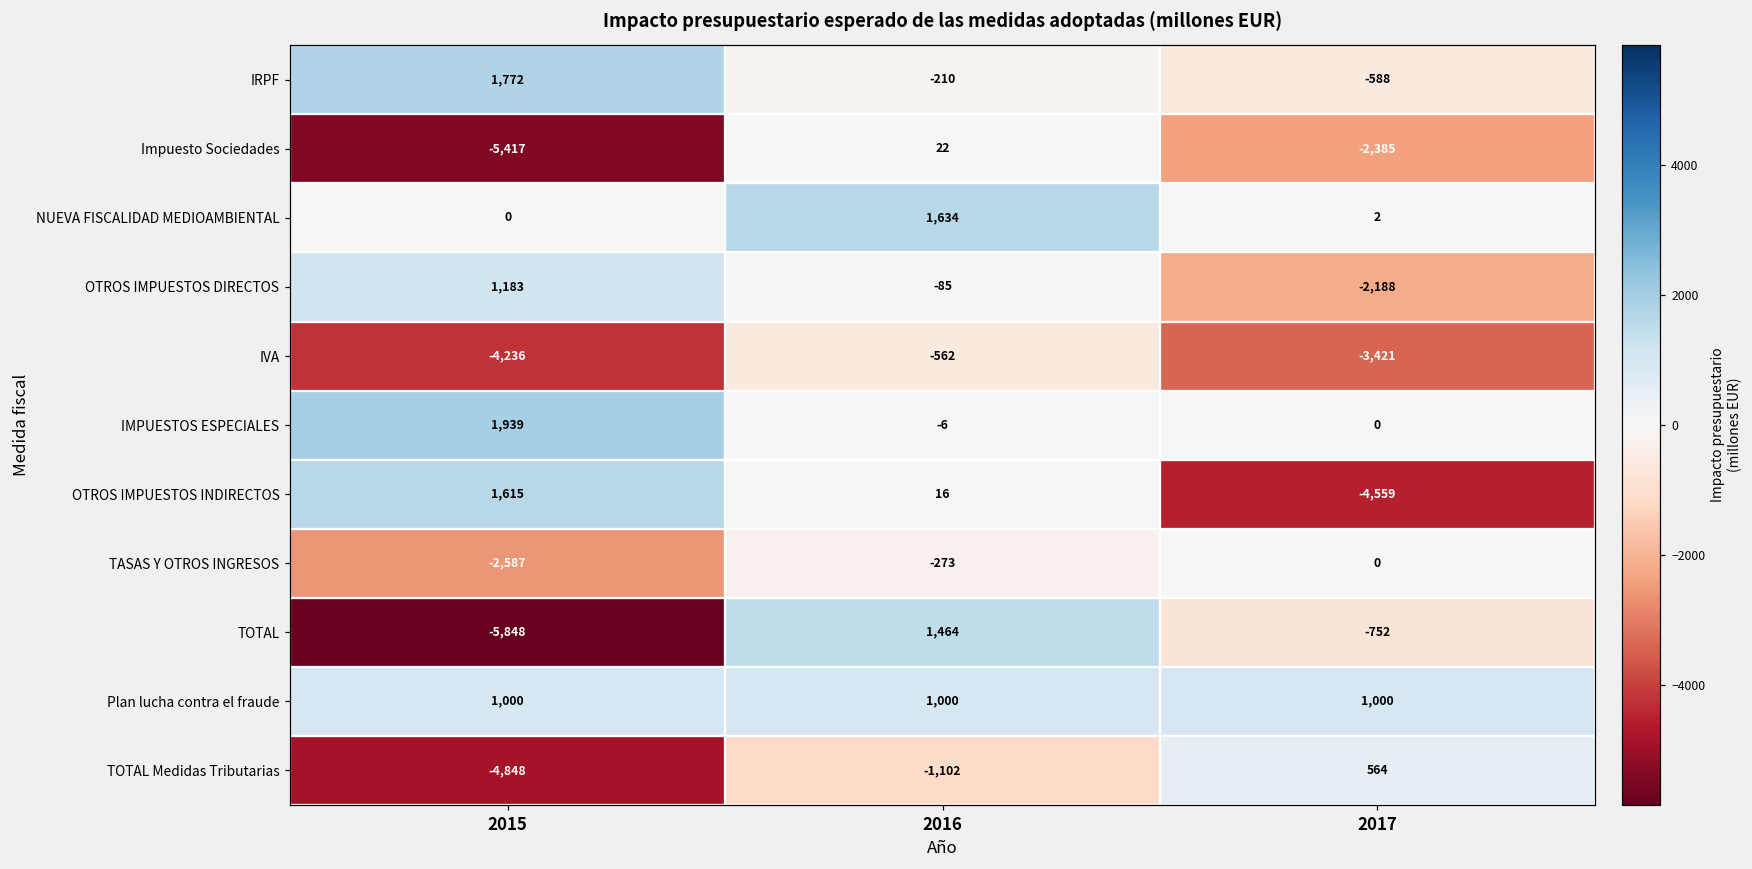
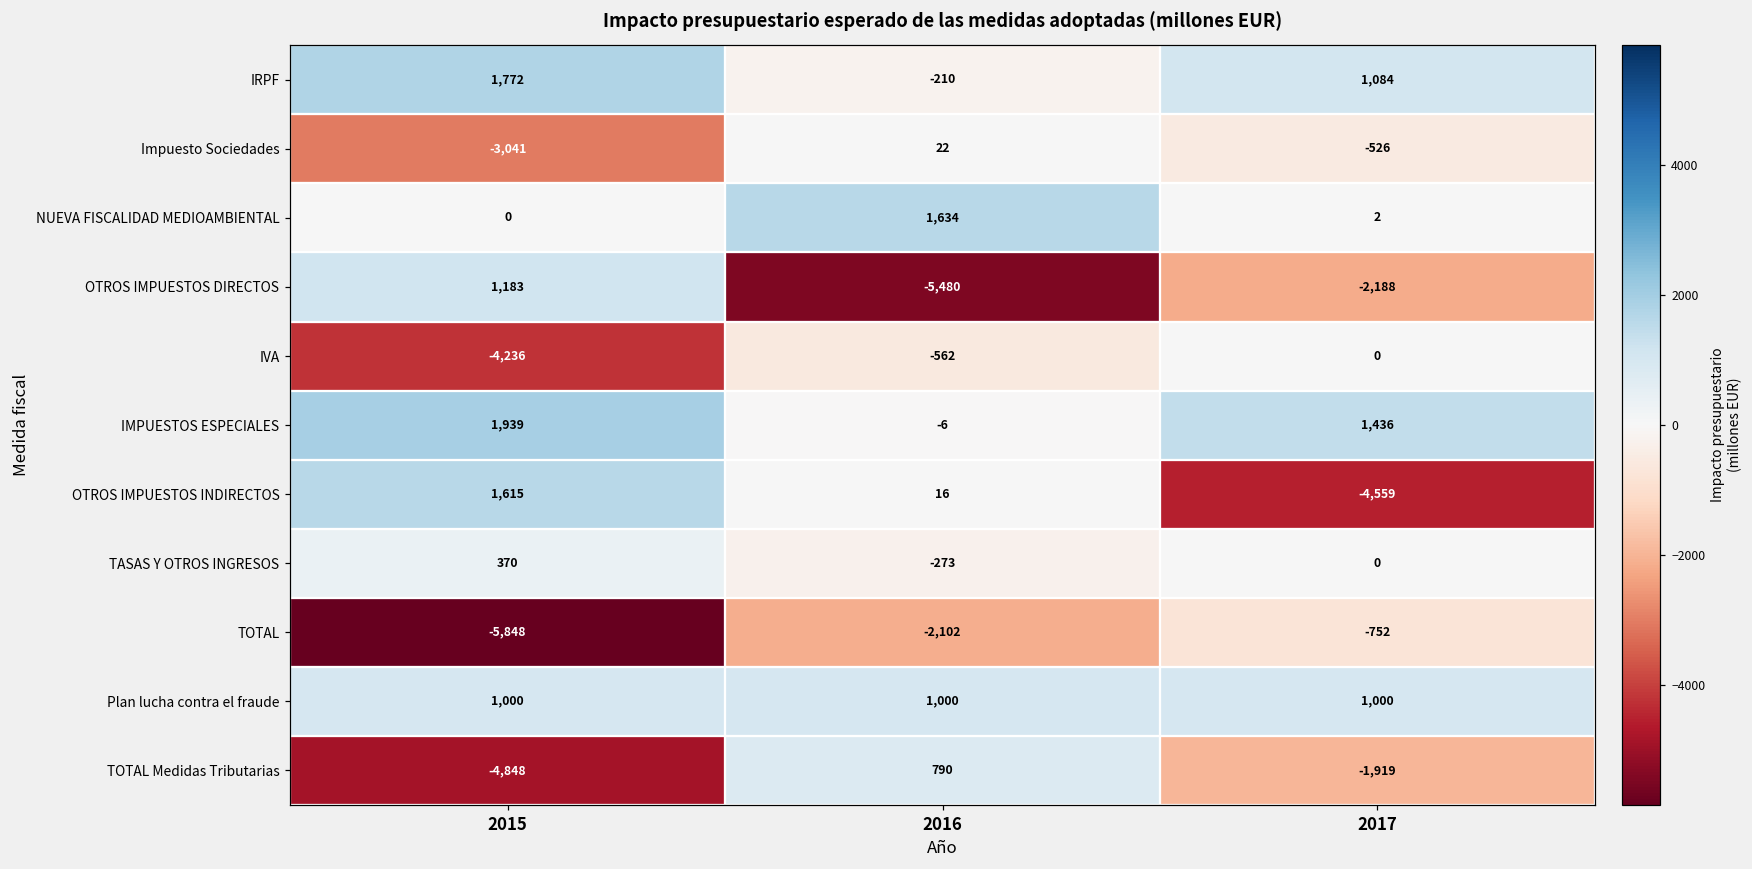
  {
    "IRPF": {
      "2015": "1,772",
      "2016": "-210",
-     "2017": "-588"
+     "2017": "1,084"
    },
    "Impuesto Sociedades": {
-     "2015": "-5,417",
+     "2015": "-3,041",
      "2016": "22",
-     "2017": "-2,385"
+     "2017": "-526"
    },
    "NUEVA FISCALIDAD MEDIOAMBIENTAL": {
      "2015": "0",
      "2016": "1,634",
      "2017": "2"
    },
    "OTROS IMPUESTOS DIRECTOS": {
      "2015": "1,183",
-     "2016": "-85",
+     "2016": "-5,480",
      "2017": "-2,188"
    },
    "IVA": {
      "2015": "-4,236",
      "2016": "-562",
-     "2017": "-3,421"
+     "2017": "0"
    },
    "IMPUESTOS ESPECIALES": {
      "2015": "1,939",
      "2016": "-6",
-     "2017": "0"
+     "2017": "1,436"
    },
    "OTROS IMPUESTOS INDIRECTOS": {
      "2015": "1,615",
      "2016": "16",
      "2017": "-4,559"
    },
    "TASAS Y OTROS INGRESOS": {
-     "2015": "-2,587",
+     "2015": "370",
      "2016": "-273",
      "2017": "0"
    },
    "TOTAL": {
      "2015": "-5,848",
-     "2016": "1,464",
+     "2016": "-2,102",
      "2017": "-752"
    },
    "Plan lucha contra el fraude": {
      "2015": "1,000",
      "2016": "1,000",
      "2017": "1,000"
    },
    "TOTAL Medidas Tributarias": {
      "2015": "-4,848",
-     "2016": "-1,102",
-     "2017": "564"
+     "2016": "790",
+     "2017": "-1,919"
    }
  }
